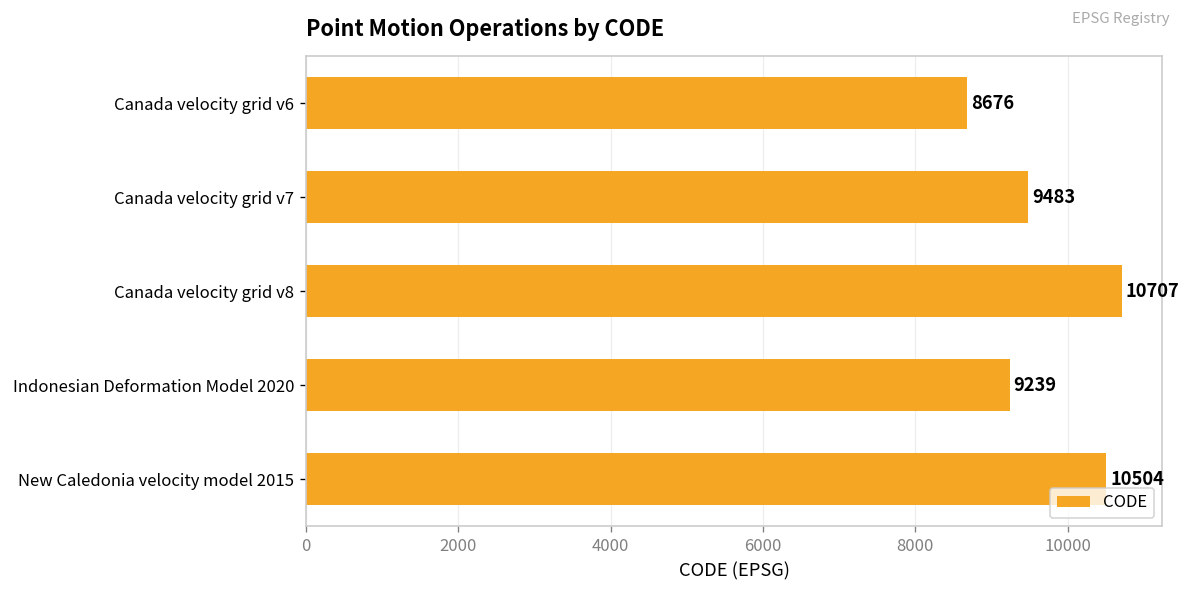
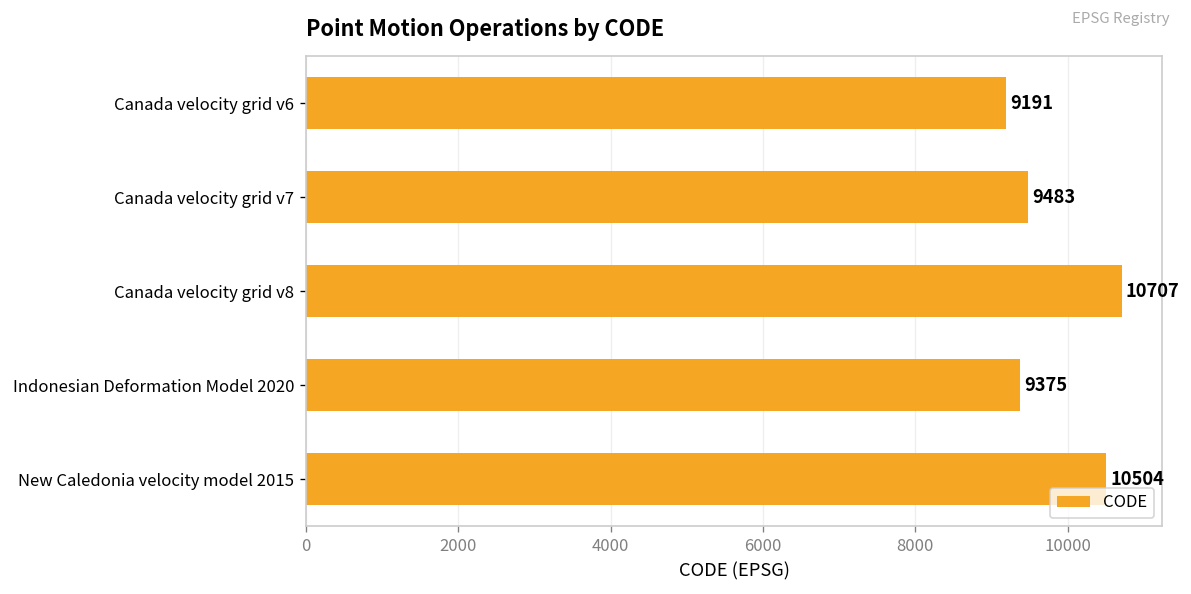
  {
-   "Canada velocity grid v6": 8676,
+   "Canada velocity grid v6": 9191,
    "Canada velocity grid v7": 9483,
    "Canada velocity grid v8": 10707,
-   "Indonesian Deformation Model 2020": 9239
+   "Indonesian Deformation Model 2020": 9375
  }
